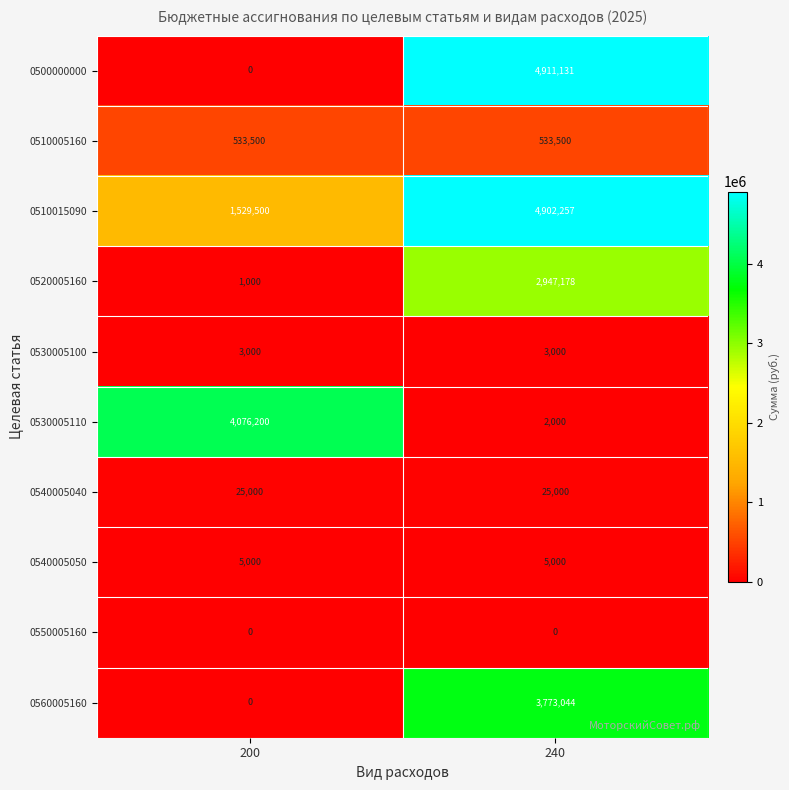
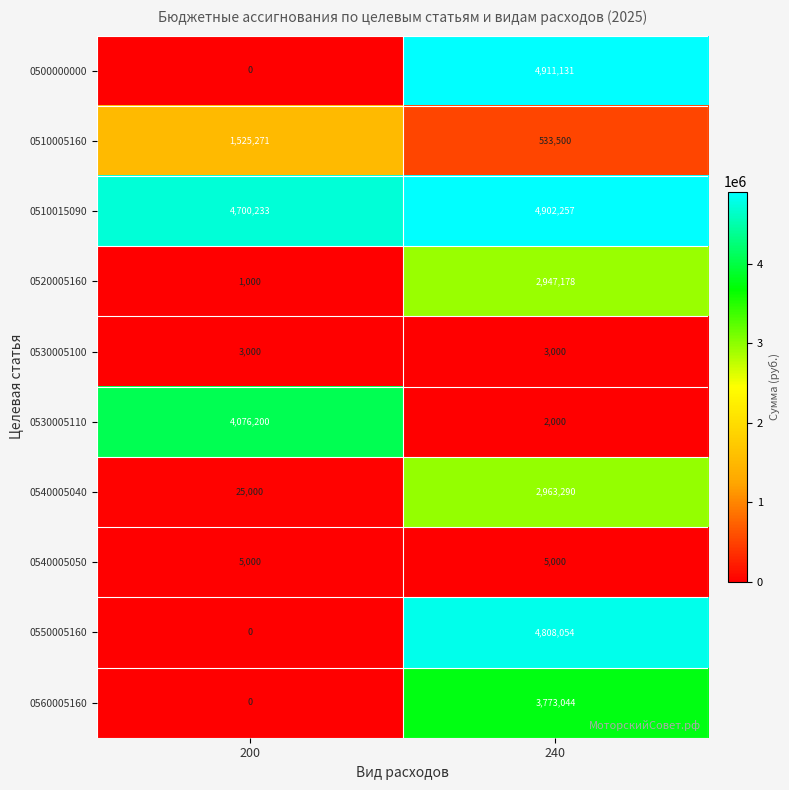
  {
    "0500000000": {
      "200": "0",
      "240": "4,911,131"
    },
    "0510005160": {
-     "200": "533,500",
+     "200": "1,525,271",
      "240": "533,500"
    },
    "0510015090": {
-     "200": "1,529,500",
+     "200": "4,700,233",
      "240": "4,902,257"
    },
    "0520005160": {
      "200": "1,000",
      "240": "2,947,178"
    },
    "0530005100": {
      "200": "3,000",
      "240": "3,000"
    },
    "0530005110": {
      "200": "4,076,200",
      "240": "2,000"
    },
    "0540005040": {
      "200": "25,000",
-     "240": "25,000"
+     "240": "2,963,290"
    },
    "0540005050": {
      "200": "5,000",
      "240": "5,000"
    },
    "0550005160": {
      "200": "0",
-     "240": "0"
+     "240": "4,808,054"
    },
    "0560005160": {
      "200": "0"
    }
  }
